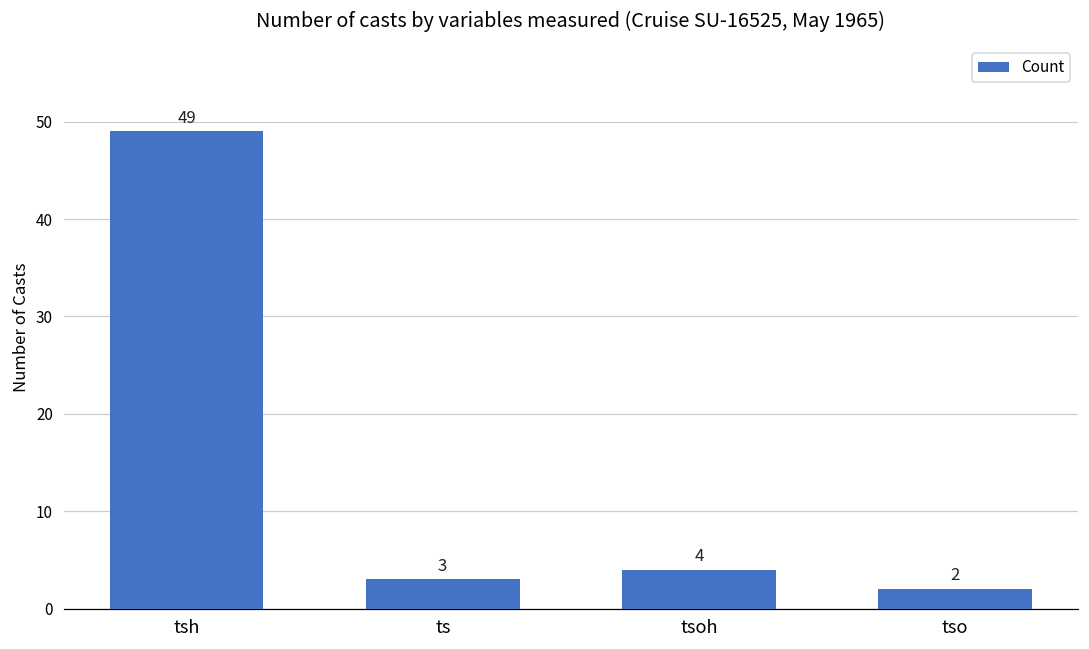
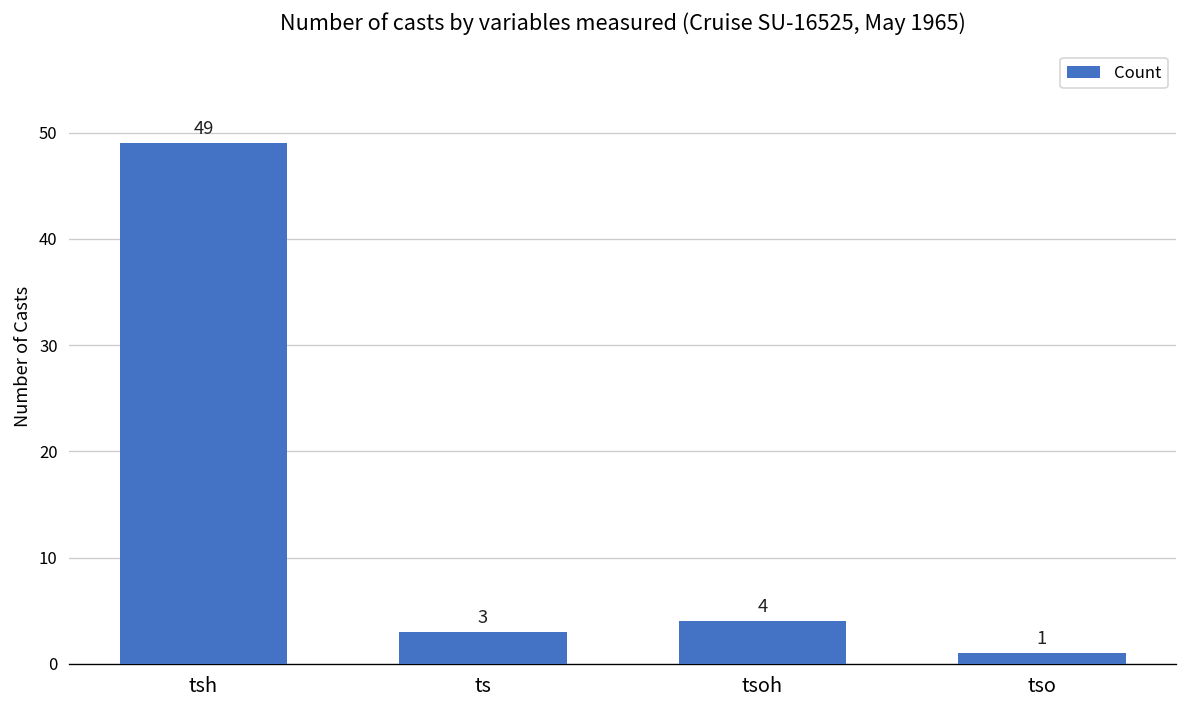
  {
    "tsh": 49,
    "ts": 3,
    "tsoh": 4,
-   "tso": 2
+   "tso": 1
  }
